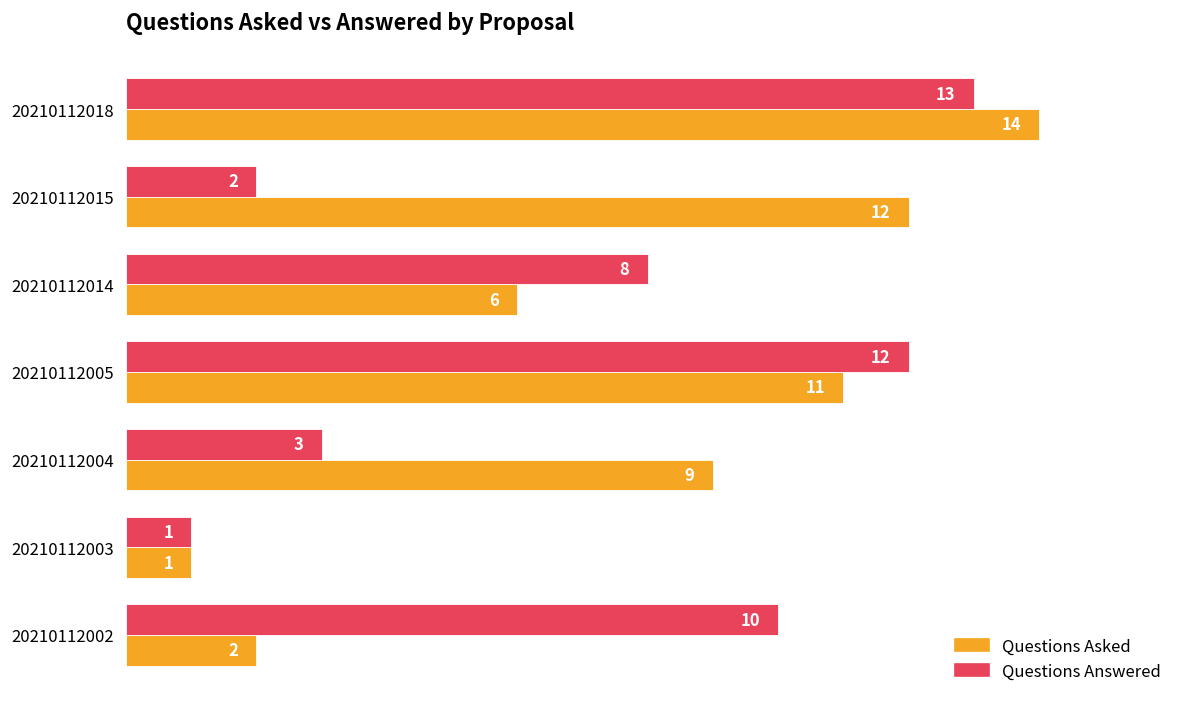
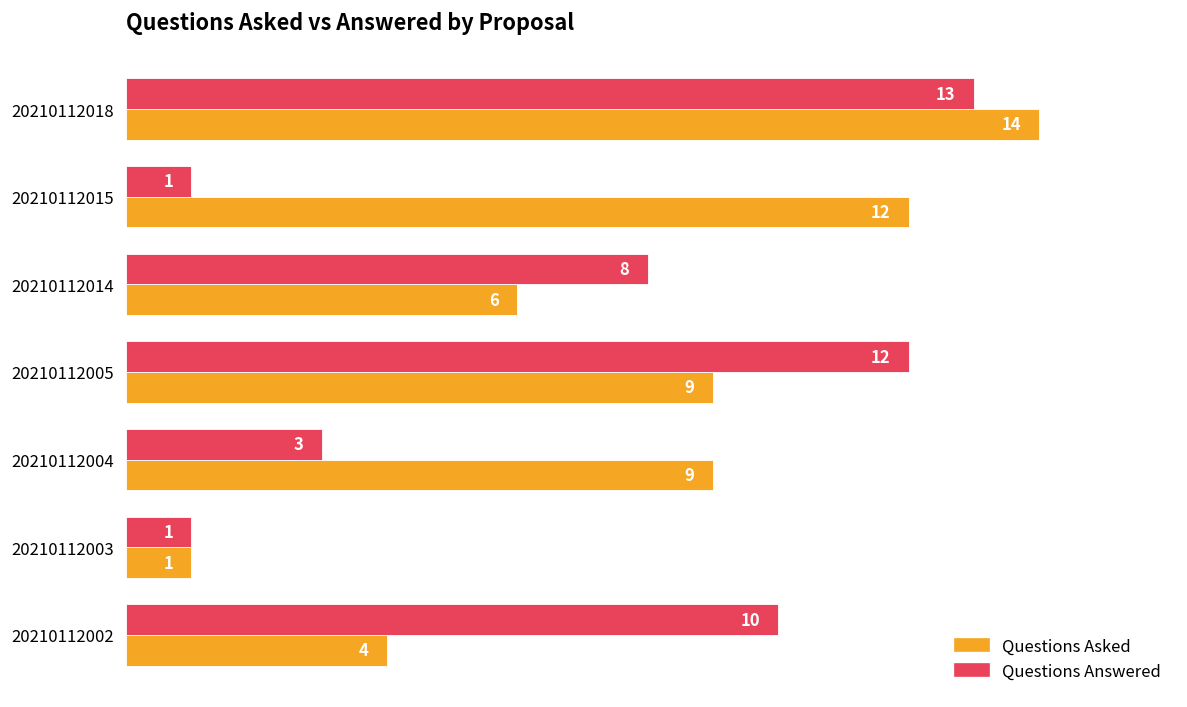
  {
    "Questions Asked": {
-     "20210112005": 11,
-     "20210112002": 2
+     "20210112005": 9,
+     "20210112002": 4
    },
    "Questions Answered": {
-     "20210112015": 2
+     "20210112015": 1
    }
  }
